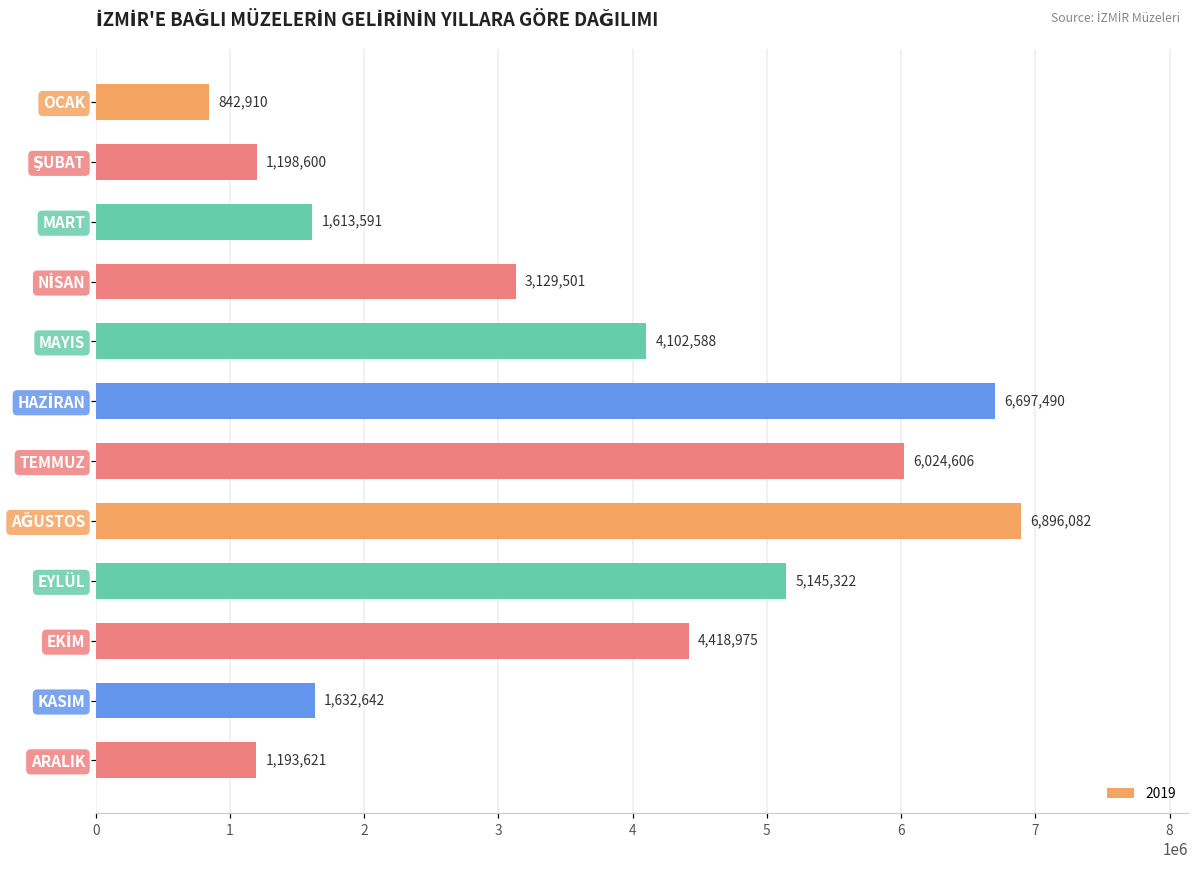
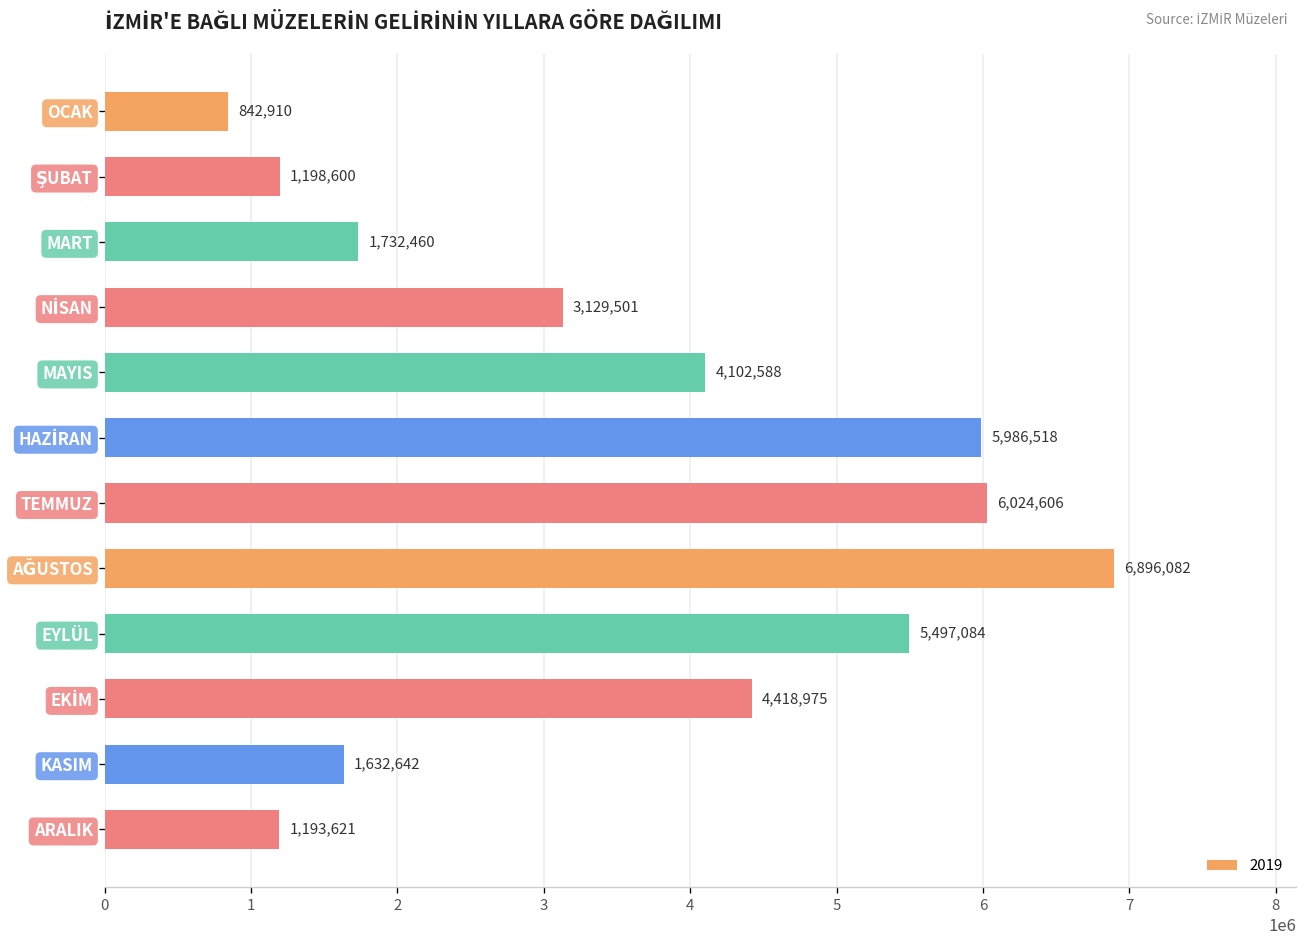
  {
    "OCAK": "842,910",
    "ŞUBAT": "1,198,600",
-   "MART": "1,613,591",
+   "MART": "1,732,460",
    "NİSAN": "3,129,501",
    "MAYIS": "4,102,588",
-   "HAZİRAN": "6,697,490",
+   "HAZİRAN": "5,986,518",
    "TEMMUZ": "6,024,606",
    "AĞUSTOS": "6,896,082",
-   "EYLÜL": "5,145,322",
+   "EYLÜL": "5,497,084",
    "EKİM": "4,418,975",
    "KASIM": "1,632,642",
    "ARALIK": "1,193,621"
  }
